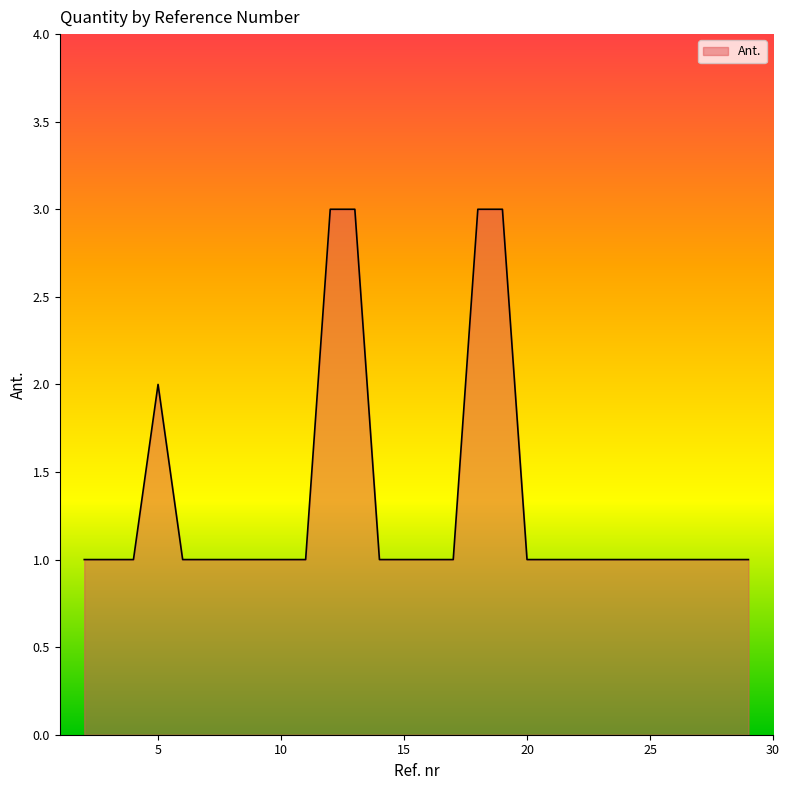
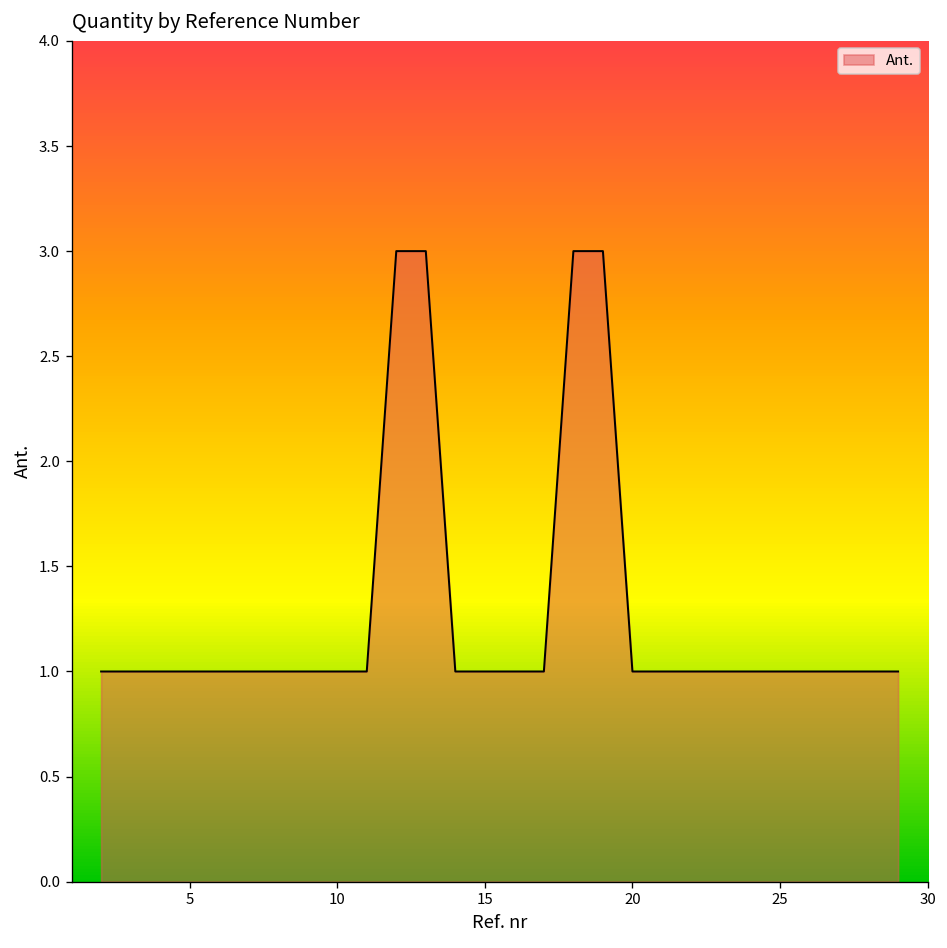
  {
-   "5": 2,
+   "5": 1,
    "10": 1,
    "15": 1,
    "20": 1,
    "25": 1
  }
